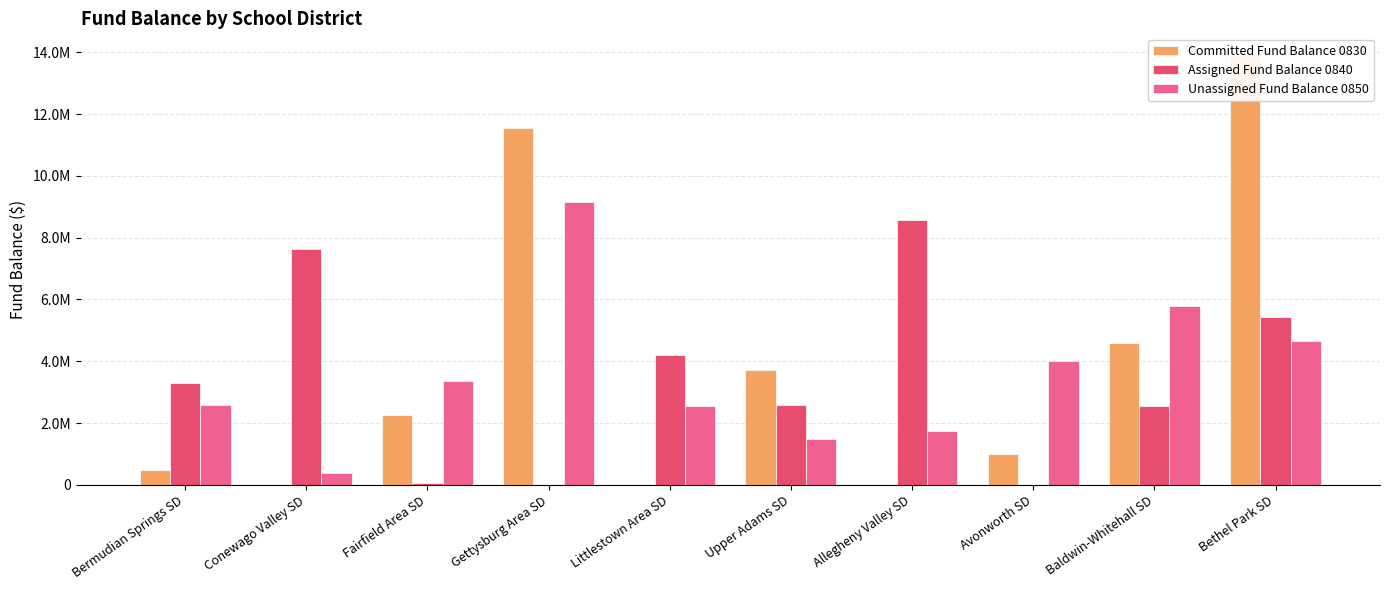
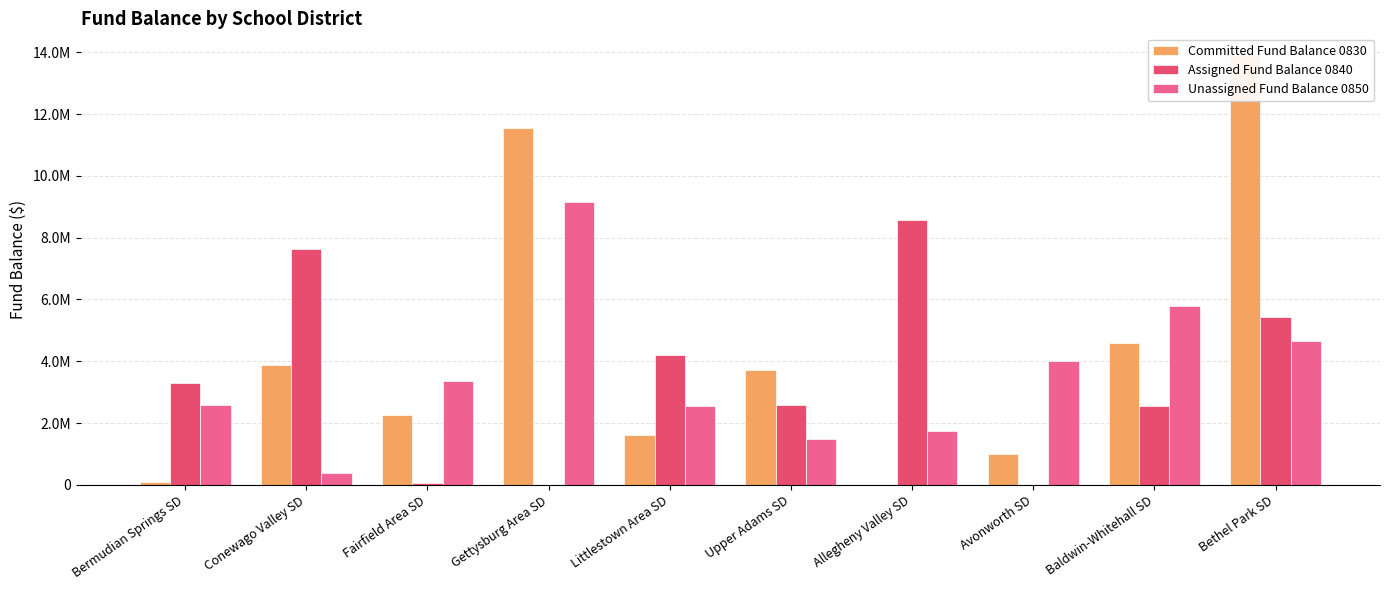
  {
    "Committed Fund Balance 0830": {
-     "Bermudian Springs SD": 500000,
-     "Conewago Valley SD": 0,
+     "Bermudian Springs SD": 100000,
+     "Conewago Valley SD": 3900000,
      "Fairfield Area SD": 2300000,
      "Gettysburg Area SD": 11500000,
-     "Littlestown Area SD": 0,
+     "Littlestown Area SD": 1600000,
      "Upper Adams SD": 3700000,
      "Allegheny Valley SD": 0,
      "Avonworth SD": 1000000,
      "Baldwin-Whitehall SD": 4600000
    }
  }
